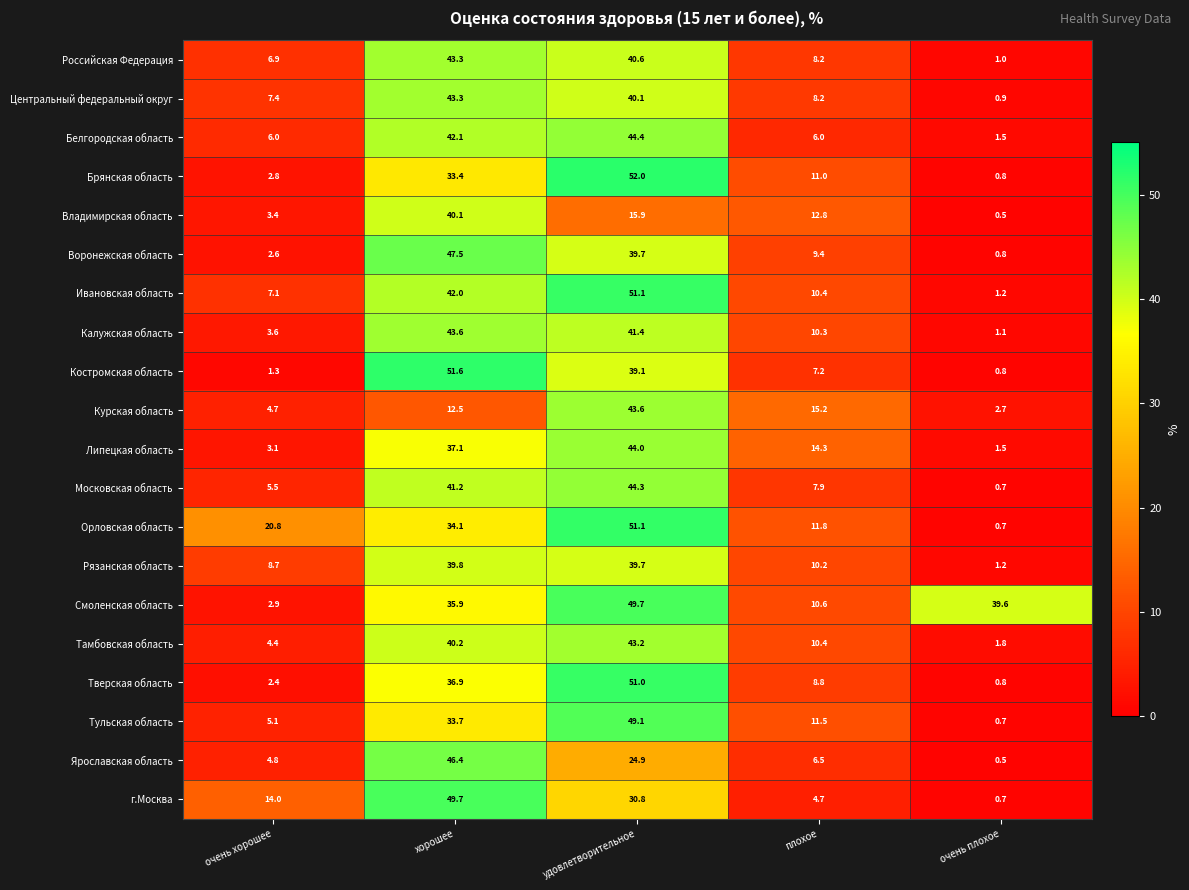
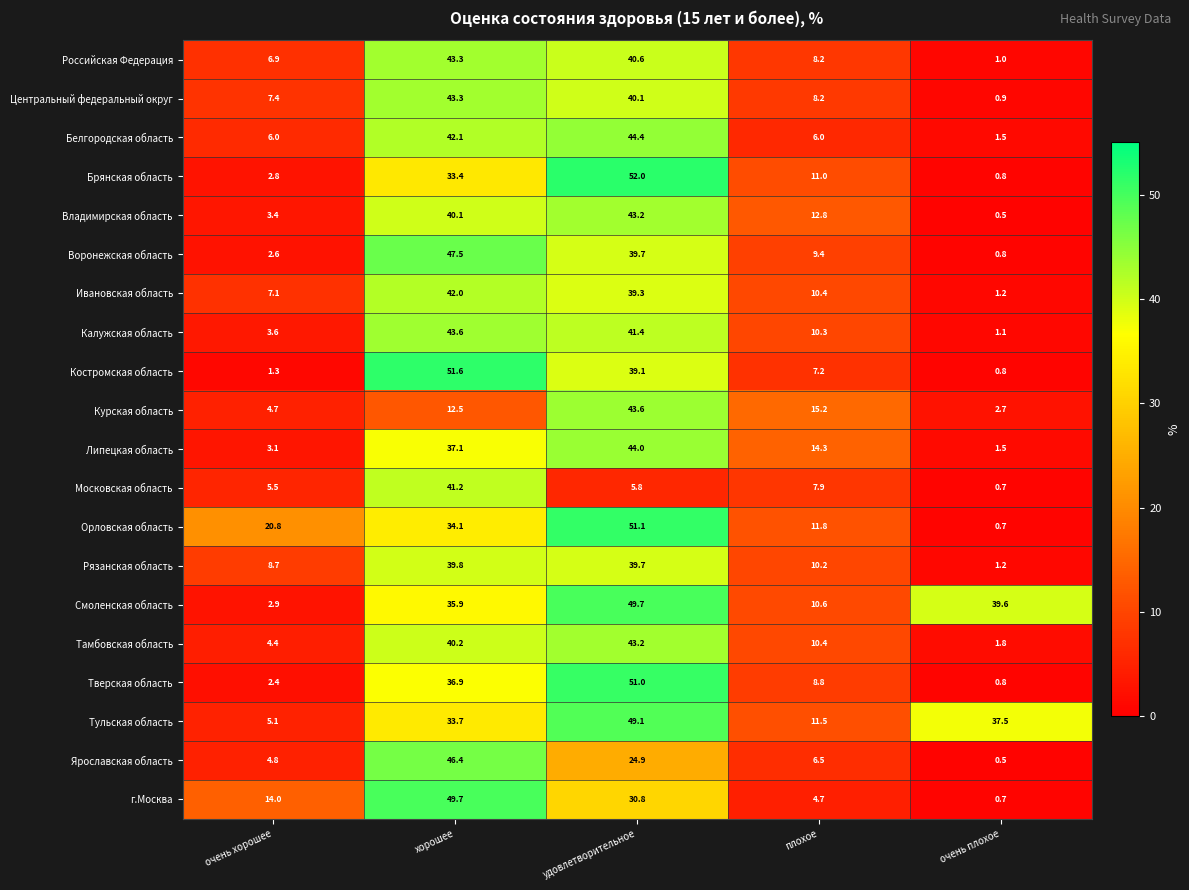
  {
    "Российская Федерация": {
      "очень хорошее": 6.9,
      "хорошее": 43.3,
      "удовлетворительное": 40.6,
      "плохое": 8.2,
      "очень плохое": 1.0
    },
    "Центральный федеральный округ": {
      "очень хорошее": 7.4,
      "хорошее": 43.3,
      "удовлетворительное": 40.1,
      "плохое": 8.2,
      "очень плохое": 0.9
    },
    "Белгородская область": {
      "очень хорошее": 6.0,
      "хорошее": 42.1,
      "удовлетворительное": 44.4,
      "плохое": 6.0,
      "очень плохое": 1.5
    },
    "Брянская область": {
      "очень хорошее": 2.8,
      "хорошее": 33.4,
      "удовлетворительное": 52.0,
      "плохое": 11.0,
      "очень плохое": 0.8
    },
    "Владимирская область": {
      "очень хорошее": 3.4,
      "хорошее": 40.1,
-     "удовлетворительное": 15.9,
+     "удовлетворительное": 43.2,
      "плохое": 12.8,
      "очень плохое": 0.5
    },
    "Воронежская область": {
      "очень хорошее": 2.6,
      "хорошее": 47.5,
      "удовлетворительное": 39.7,
      "плохое": 9.4,
      "очень плохое": 0.8
    },
    "Ивановская область": {
      "очень хорошее": 7.1,
      "хорошее": 42.0,
-     "удовлетворительное": 51.1,
+     "удовлетворительное": 39.3,
      "плохое": 10.4,
      "очень плохое": 1.2
    },
    "Калужская область": {
      "очень хорошее": 3.6,
      "хорошее": 43.6,
      "удовлетворительное": 41.4,
      "плохое": 10.3,
      "очень плохое": 1.1
    },
    "Костромская область": {
      "очень хорошее": 1.3,
      "хорошее": 51.6,
      "удовлетворительное": 39.1,
      "плохое": 7.2,
      "очень плохое": 0.8
    },
    "Курская область": {
      "очень хорошее": 4.7,
      "хорошее": 12.5,
      "удовлетворительное": 43.6,
      "плохое": 15.2,
      "очень плохое": 2.7
    },
    "Липецкая область": {
      "очень хорошее": 3.1,
      "хорошее": 37.1,
      "удовлетворительное": 44.0,
      "плохое": 14.3,
      "очень плохое": 1.5
    },
    "Московская область": {
      "очень хорошее": 5.5,
      "хорошее": 41.2,
-     "удовлетворительное": 44.3,
+     "удовлетворительное": 5.8,
      "плохое": 7.9,
      "очень плохое": 0.7
    },
    "Орловская область": {
      "очень хорошее": 20.8,
      "хорошее": 34.1,
      "удовлетворительное": 51.1,
      "плохое": 11.8,
      "очень плохое": 0.7
    },
    "Рязанская область": {
      "очень хорошее": 8.7,
      "хорошее": 39.8,
      "удовлетворительное": 39.7,
      "плохое": 10.2,
      "очень плохое": 1.2
    },
    "Смоленская область": {
      "очень хорошее": 2.9,
      "хорошее": 35.9,
      "удовлетворительное": 49.7,
      "плохое": 10.6,
      "очень плохое": 39.6
    },
    "Тамбовская область": {
      "очень хорошее": 4.4,
      "хорошее": 40.2,
      "удовлетворительное": 43.2,
      "плохое": 10.4,
      "очень плохое": 1.8
    },
    "Тверская область": {
      "очень хорошее": 2.4,
      "хорошее": 36.9,
      "удовлетворительное": 51.0,
      "плохое": 8.8,
      "очень плохое": 0.8
    },
    "Тульская область": {
      "очень хорошее": 5.1,
      "хорошее": 33.7,
      "удовлетворительное": 49.1,
      "плохое": 11.5,
-     "очень плохое": 0.7
+     "очень плохое": 37.5
    },
    "Ярославская область": {
      "очень хорошее": 4.8,
      "хорошее": 46.4,
      "удовлетворительное": 24.9,
      "плохое": 6.5,
      "очень плохое": 0.5
    },
    "г.Москва": {
      "очень хорошее": 14.0,
      "хорошее": 49.7,
      "удовлетворительное": 30.8,
      "плохое": 4.7,
      "очень плохое": 0.7
    }
  }
